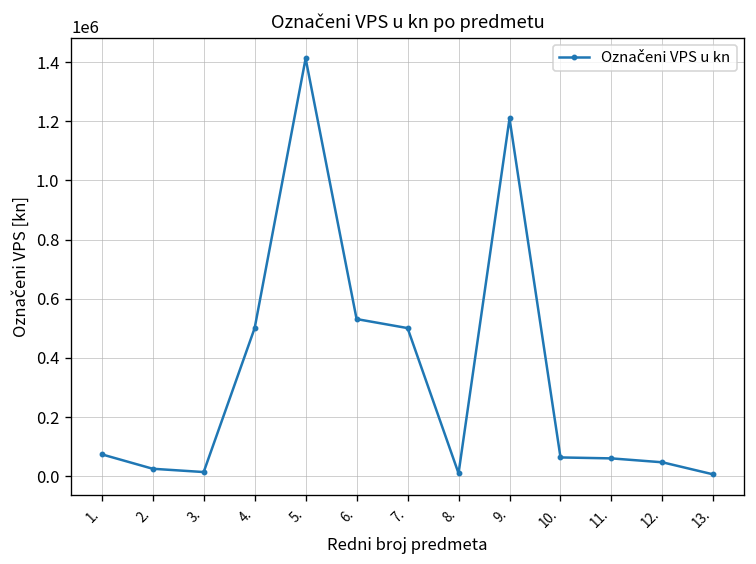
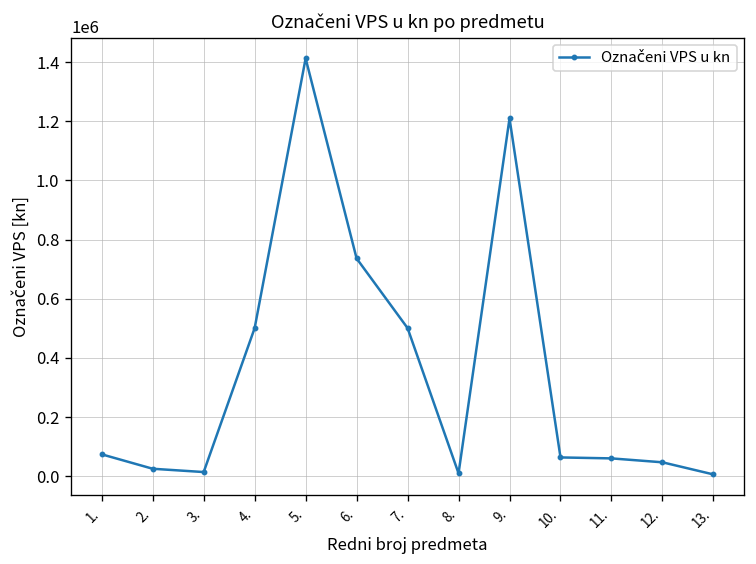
  {
    "1.": 70000,
    "2.": 30000,
    "3.": 10000,
    "4.": 500000,
    "5.": 1410000,
-   "6.": 530000,
+   "6.": 740000,
    "7.": 500000,
    "8.": 10000,
    "9.": 1210000,
    "10.": 60000,
    "11.": 60000,
    "12.": 50000,
    "13.": 10000
  }
